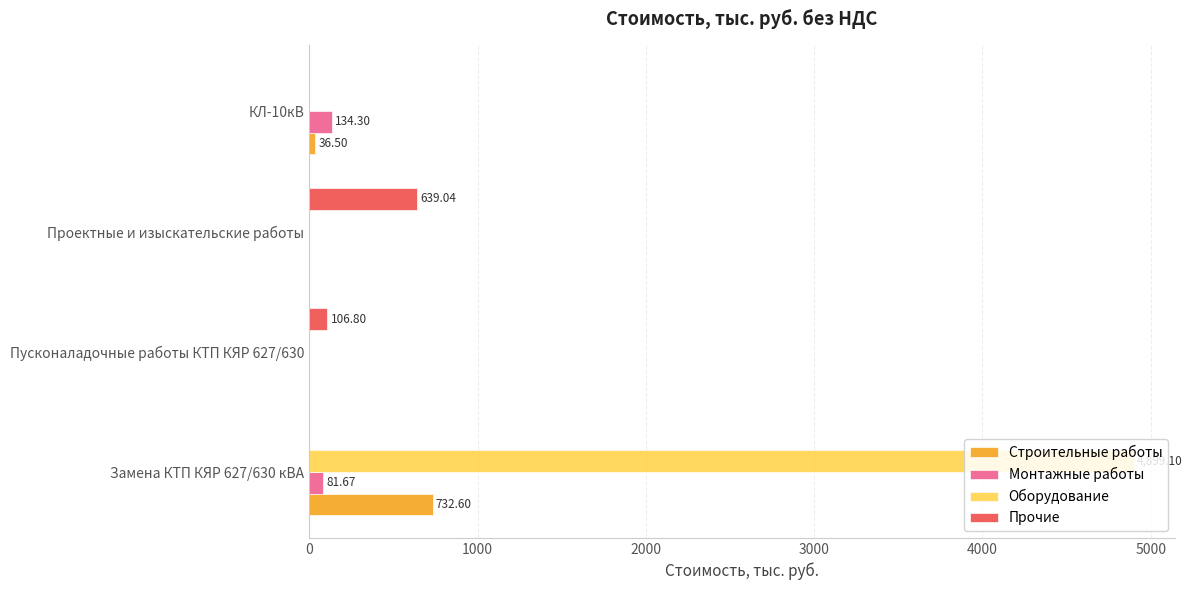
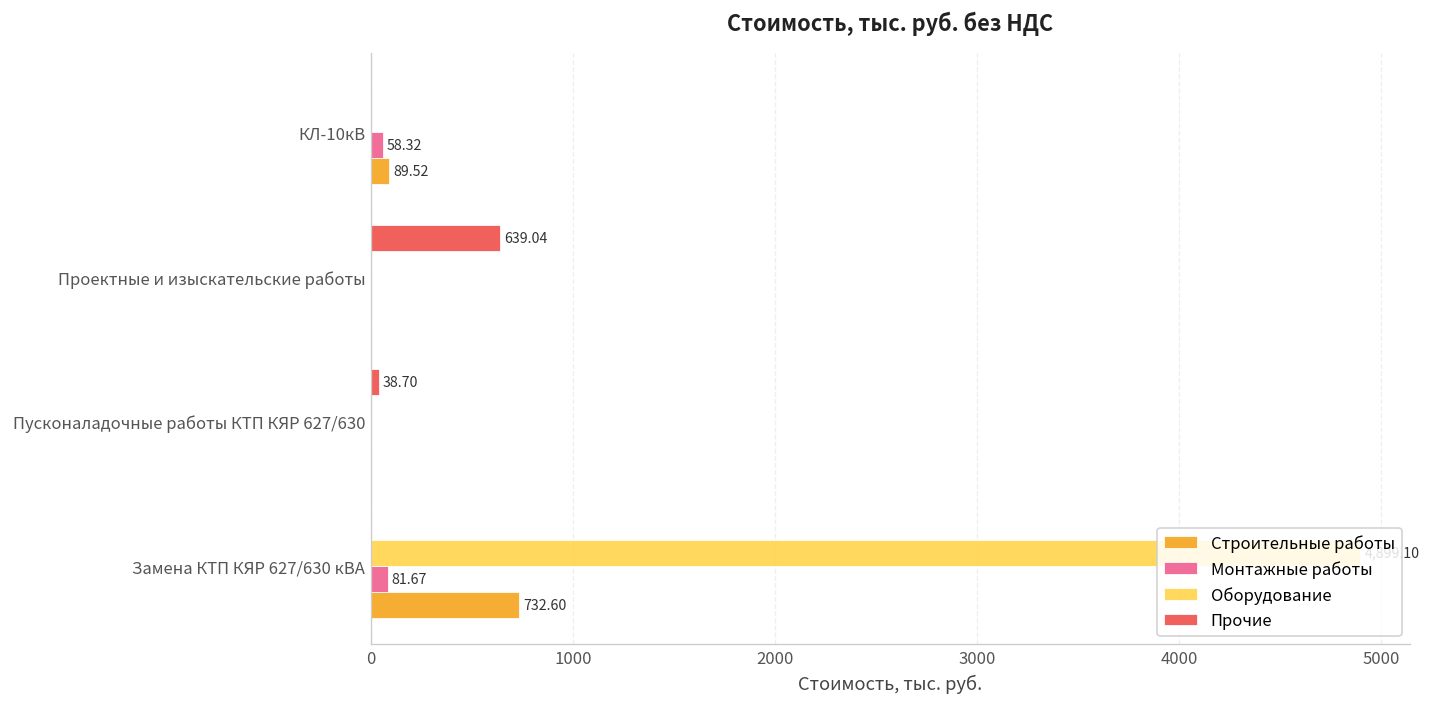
  {
    "Строительные работы": {
-     "КЛ-10кВ": 36.50,
+     "КЛ-10кВ": 89.52,
      "Замена КТП КЯР 627/630 кВА": 732.60
    },
    "Монтажные работы": {
-     "КЛ-10кВ": 134.30,
+     "КЛ-10кВ": 58.32,
      "Замена КТП КЯР 627/630 кВА": 81.67
    },
    "Оборудование": {
      "КЛ-10кВ": 0,
      "Проектные и изыскательские работы": 0,
      "Пусконаладочные работы КТП КЯР 627/630": 0
    },
    "Прочие": {
      "Проектные и изыскательские работы": 639.04,
-     "Пусконаладочные работы КТП КЯР 627/630": 106.80
+     "Пусконаладочные работы КТП КЯР 627/630": 38.70
    }
  }
